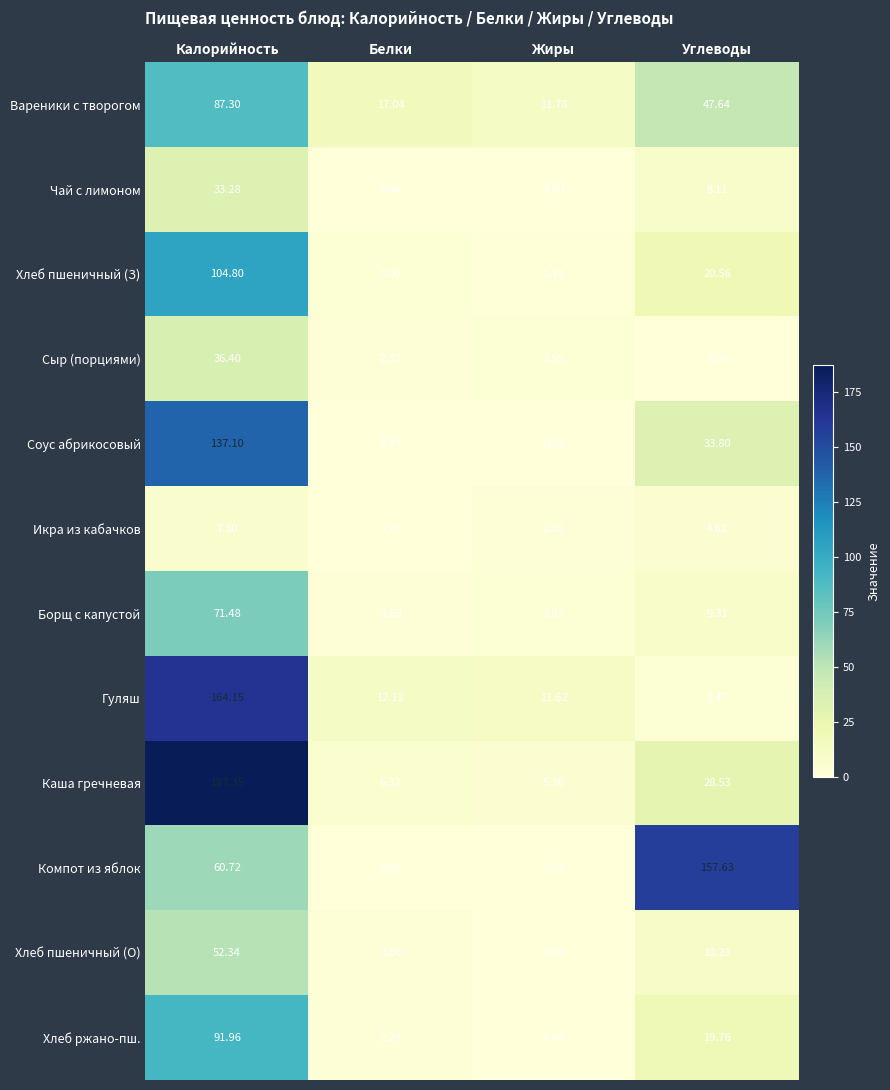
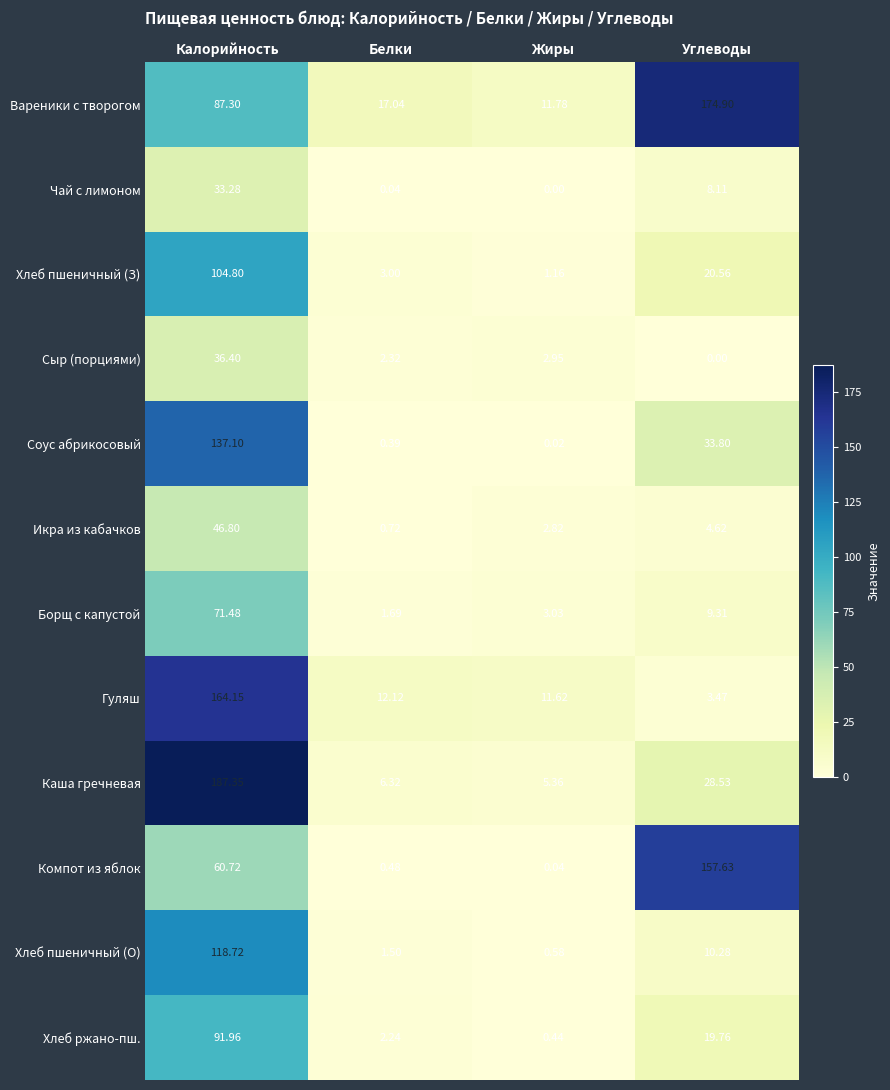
  {
    "Вареники с творогом": {
      "Калорийность": 87.30,
      "Белки": 17.04,
      "Жиры": 11.78,
-     "Углеводы": 47.64
+     "Углеводы": 174.90
    },
    "Чай с лимоном": {
      "Калорийность": 33.28,
      "Углеводы": 8.11
    },
    "Хлеб пшеничный (З)": {
      "Калорийность": 104.80,
      "Углеводы": 20.56
    },
    "Сыр (порциями)": {
      "Калорийность": 36.40
    },
    "Соус абрикосовый": {
      "Калорийность": 137.10,
      "Углеводы": 33.80
    },
    "Икра из кабачков": {
-     "Калорийность": 7.30
+     "Калорийность": 46.80
    },
    "Борщ с капустой": {
      "Калорийность": 71.48,
      "Углеводы": 9.31
    },
    "Гуляш": {
      "Калорийность": 164.15,
      "Белки": 12.12,
      "Жиры": 11.62
    },
    "Каша гречневая": {
      "Белки": 6.32,
      "Углеводы": 28.53
    },
    "Компот из яблок": {
      "Калорийность": 60.72,
      "Углеводы": 157.63
    },
    "Хлеб пшеничный (О)": {
-     "Калорийность": 52.34,
+     "Калорийность": 118.72,
      "Углеводы": 10.28
    },
    "Хлеб ржано-пш.": {
      "Калорийность": 91.96,
      "Углеводы": 19.76
    }
  }
